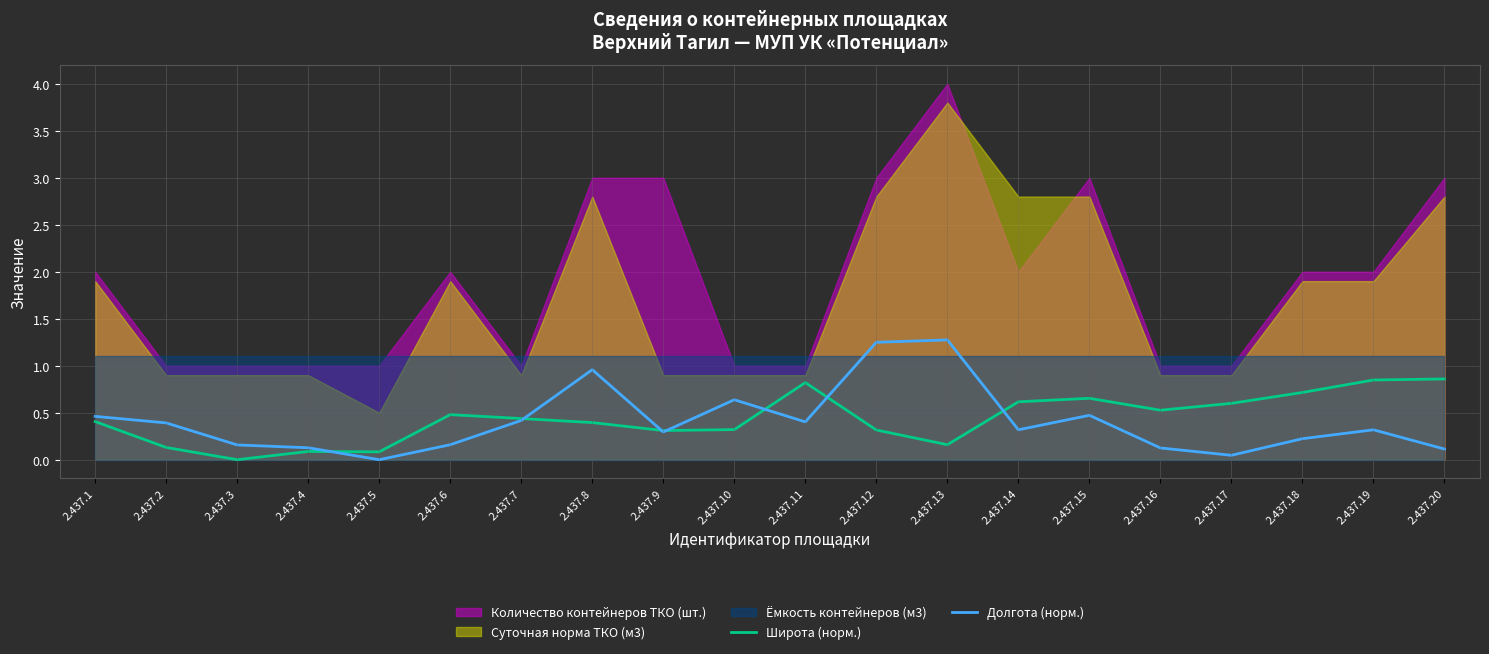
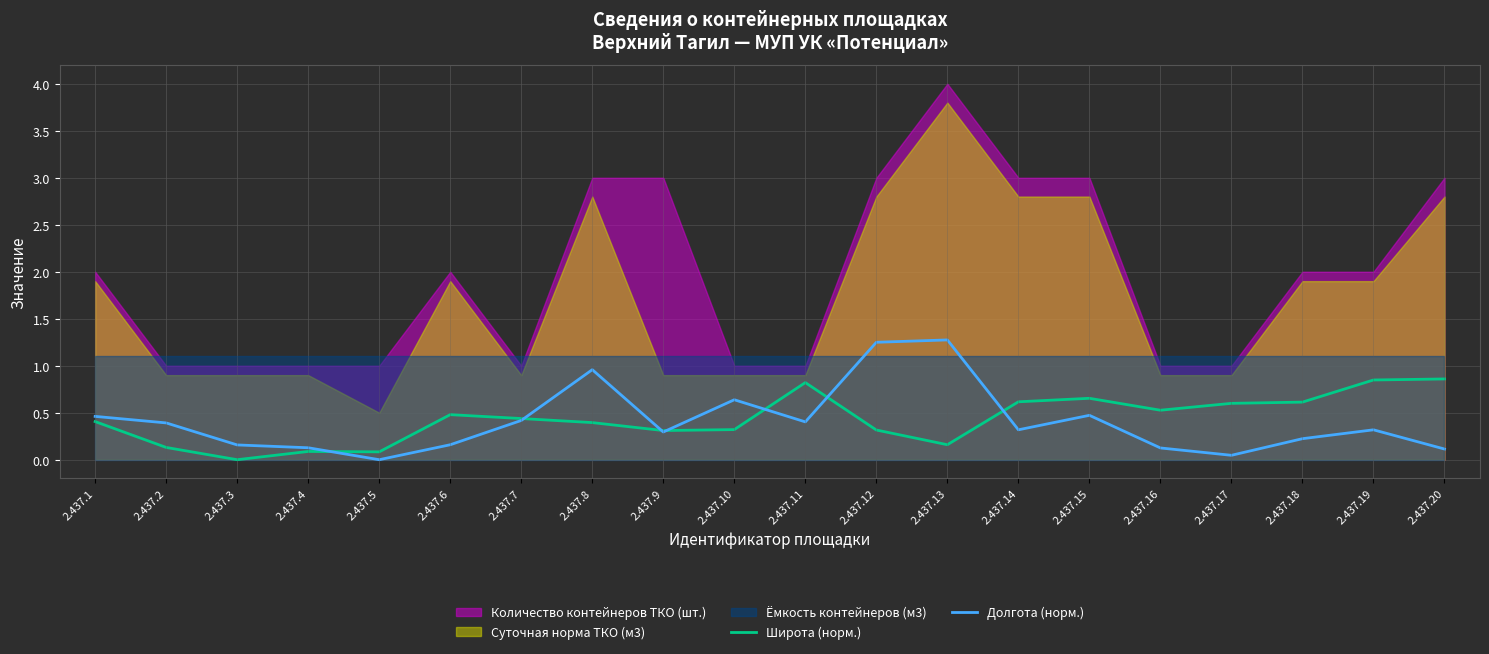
  {
    "Широта (норм.)": {
      "2.437.1": 0.4,
      "2.437.2": 0.1,
      "2.437.3": 0.0,
      "2.437.4": 0.1,
      "2.437.5": 0.1,
      "2.437.6": 0.5,
      "2.437.8": 0.4,
      "2.437.10": 0.3,
      "2.437.11": 0.8,
      "2.437.12": 0.3,
      "2.437.13": 0.2,
      "2.437.14": 0.6,
      "2.437.15": 0.7,
      "2.437.16": 0.5,
      "2.437.17": 0.6,
-     "2.437.18": 0.7,
+     "2.437.18": 0.6,
      "2.437.19": 0.8,
      "2.437.20": 0.9
    },
    "Количество контейнеров ТКО (шт.)": {
      "2.437.1": 2,
      "2.437.2": 1,
      "2.437.3": 1,
      "2.437.4": 1,
      "2.437.5": 1,
      "2.437.6": 2,
      "2.437.7": 1,
      "2.437.8": 3,
      "2.437.9": 3,
      "2.437.10": 1,
      "2.437.11": 1,
      "2.437.12": 3,
      "2.437.13": 4,
-     "2.437.14": 2,
+     "2.437.14": 3,
      "2.437.15": 3,
      "2.437.16": 1,
      "2.437.17": 1,
      "2.437.18": 2,
      "2.437.19": 2,
      "2.437.20": 3
    },
    "Долгота (норм.)": {
      "2.437.1": 0.5,
      "2.437.2": 0.4,
      "2.437.3": 0.2,
      "2.437.4": 0.1,
      "2.437.5": 0.0,
      "2.437.6": 0.2,
      "2.437.8": 1.0,
      "2.437.10": 0.6,
      "2.437.11": 0.4,
      "2.437.12": 1.2,
      "2.437.13": 1.3,
      "2.437.14": 0.3,
      "2.437.15": 0.5,
      "2.437.16": 0.1,
      "2.437.17": 0.0,
      "2.437.18": 0.2,
      "2.437.19": 0.3,
      "2.437.20": 0.1
    },
    "Суточная норма ТКО (м3)": {
      "2.437.1": 1.9,
      "2.437.2": 0.9,
      "2.437.3": 0.9,
      "2.437.4": 0.9,
      "2.437.5": 0.5,
      "2.437.6": 1.9,
      "2.437.7": 0.9,
      "2.437.8": 2.8,
      "2.437.9": 0.9,
      "2.437.10": 0.9,
      "2.437.11": 0.9,
      "2.437.12": 2.8,
      "2.437.13": 3.8,
      "2.437.14": 2.8,
      "2.437.15": 2.8,
      "2.437.16": 0.9,
      "2.437.17": 0.9,
      "2.437.18": 1.9,
      "2.437.19": 1.9,
      "2.437.20": 2.8
    },
    "Ёмкость контейнеров (м3)": {
      "2.437.1": 1.1,
      "2.437.2": 1.1,
      "2.437.3": 1.1,
      "2.437.4": 1.1,
      "2.437.5": 1.1,
      "2.437.6": 1.1,
      "2.437.7": 1.1,
      "2.437.8": 1.1,
      "2.437.9": 1.1,
      "2.437.10": 1.1,
      "2.437.11": 1.1,
      "2.437.12": 1.1,
      "2.437.13": 1.1,
      "2.437.14": 1.1,
      "2.437.15": 1.1,
      "2.437.16": 1.1,
      "2.437.17": 1.1,
      "2.437.18": 1.1,
      "2.437.19": 1.1,
      "2.437.20": 1.1
    }
  }
